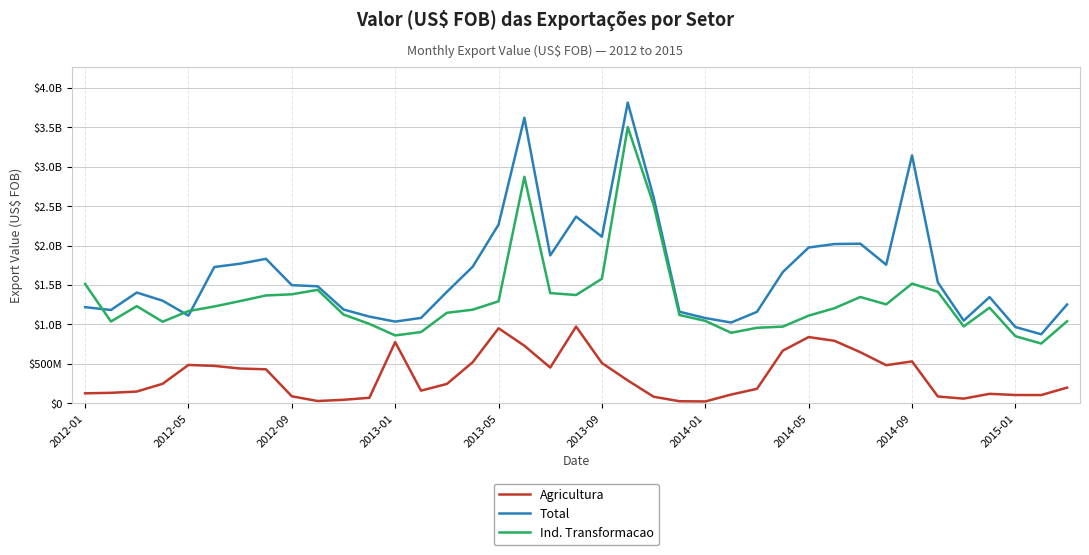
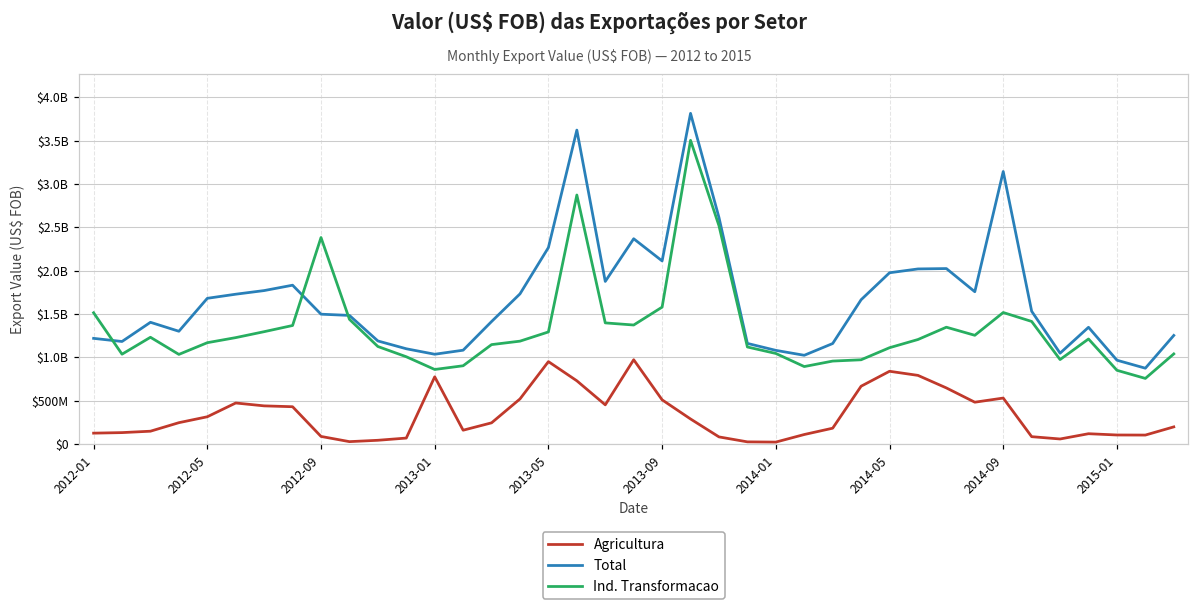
  {
    "Agricultura": {
      "2012-01": "$100000000",
-     "2012-05": "$500000000",
+     "2012-05": "$300000000",
      "2012-09": "$100000000",
      "2013-01": "$800000000",
      "2013-05": "$1000000000",
      "2013-09": "$500000000",
      "2014-01": "$0",
      "2014-05": "$800000000",
      "2014-09": "$500000000",
      "2015-01": "$100000000"
    },
    "Total": {
      "2012-01": "$1200000000",
-     "2012-05": "$1100000000",
+     "2012-05": "$1700000000",
      "2012-09": "$1500000000",
      "2013-01": "$1000000000",
      "2013-05": "$2300000000",
      "2013-09": "$2100000000",
      "2014-01": "$1100000000",
      "2014-05": "$2000000000",
      "2014-09": "$3100000000",
      "2015-01": "$1000000000"
    },
    "Ind. Transformacao": {
      "2012-01": "$1500000000",
      "2012-05": "$1200000000",
-     "2012-09": "$1400000000",
+     "2012-09": "$2400000000",
      "2013-01": "$900000000",
      "2013-05": "$1300000000",
      "2013-09": "$1600000000",
      "2014-01": "$1000000000",
      "2014-05": "$1100000000",
      "2014-09": "$1500000000",
      "2015-01": "$900000000"
    }
  }
